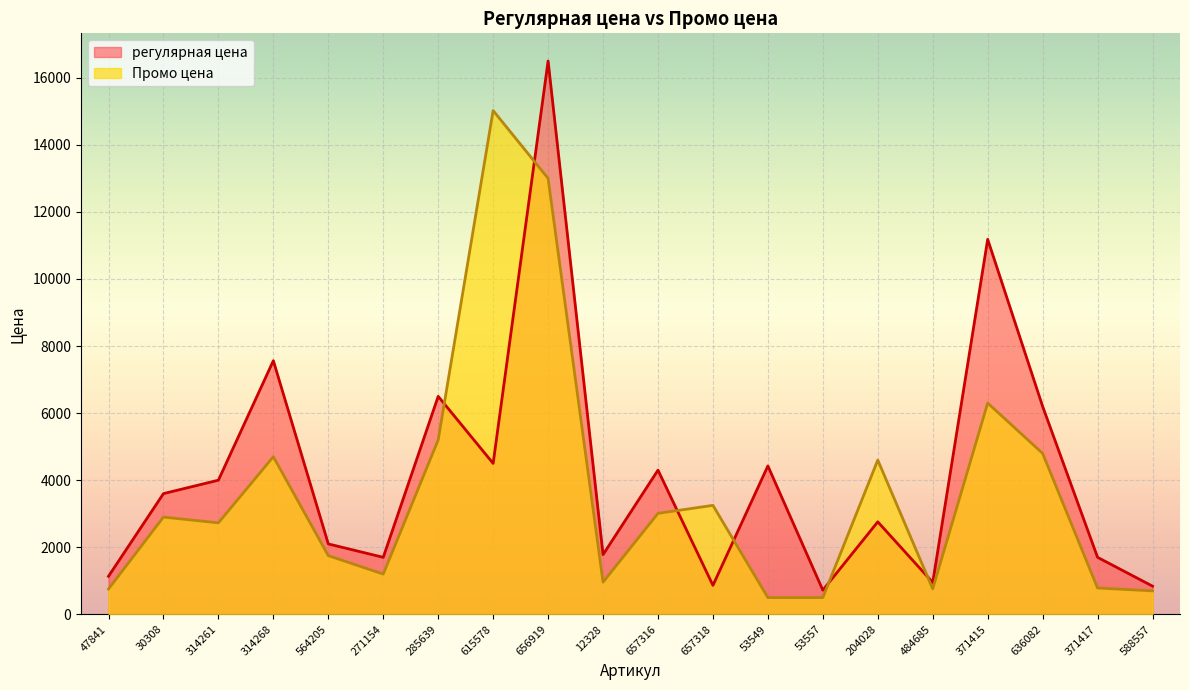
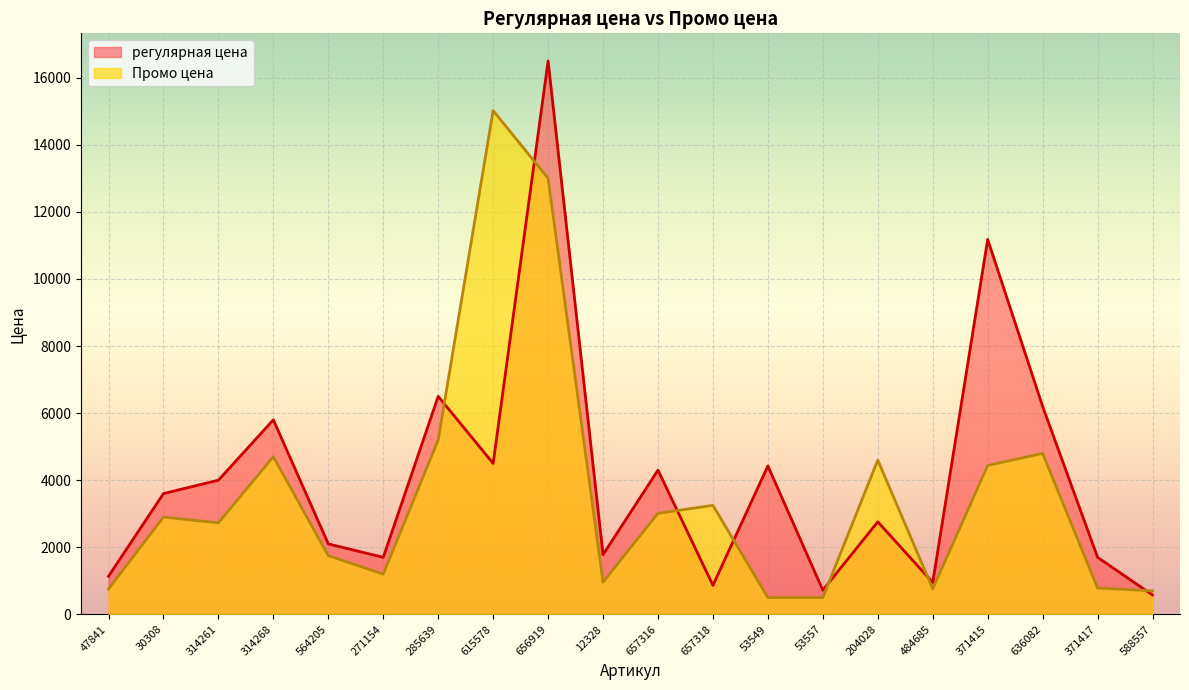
  {
    "регулярная цена": {
      "47841": 1100,
      "30308": 3600,
      "314261": 4000,
-     "314268": 7600,
+     "314268": 5800,
      "564205": 2100,
      "271154": 1700,
      "285639": 6500,
      "615578": 4500,
      "656919": 16500,
      "12328": 1800,
      "657316": 4300,
      "657318": 900,
      "53549": 4400,
      "53557": 700,
      "204028": 2800,
      "484685": 900,
      "371415": 11200,
      "636082": 6200,
      "371417": 1700,
-     "588557": 800
+     "588557": 600
    },
    "Промо цена": {
      "47841": 800,
      "30308": 2900,
      "314261": 2700,
      "314268": 4700,
      "564205": 1700,
      "271154": 1200,
      "285639": 5200,
      "615578": 15000,
      "656919": 13000,
      "12328": 1000,
      "657316": 3000,
      "657318": 3200,
      "53549": 500,
      "53557": 500,
      "204028": 4600,
      "484685": 800,
-     "371415": 6300,
+     "371415": 4400,
      "636082": 4800,
      "371417": 800,
      "588557": 700
    }
  }
